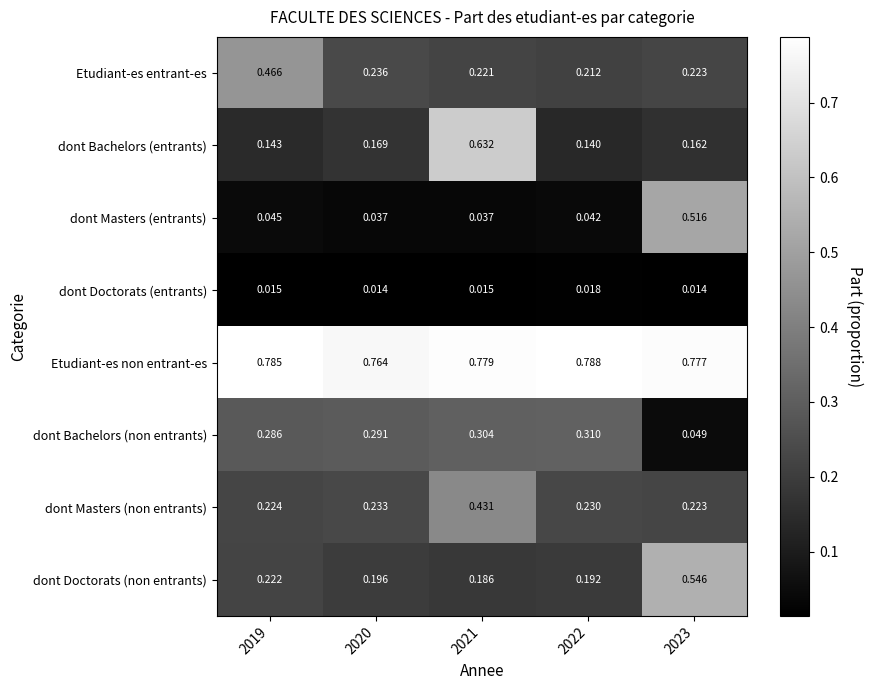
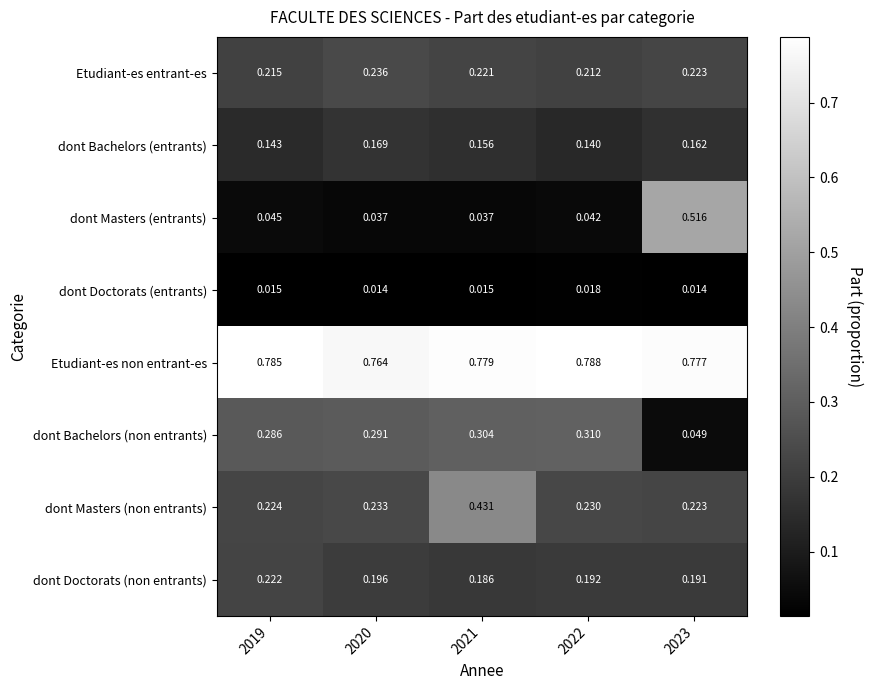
  {
    "Etudiant-es entrant-es": {
-     "2019": 0.466,
+     "2019": 0.215,
      "2020": 0.236,
      "2021": 0.221,
      "2022": 0.212,
      "2023": 0.223
    },
    "dont Bachelors (entrants)": {
      "2019": 0.143,
      "2020": 0.169,
-     "2021": 0.632,
+     "2021": 0.156,
      "2022": 0.140,
      "2023": 0.162
    },
    "dont Masters (entrants)": {
      "2019": 0.045,
      "2020": 0.037,
      "2021": 0.037,
      "2022": 0.042,
      "2023": 0.516
    },
    "dont Doctorats (entrants)": {
      "2019": 0.015,
      "2020": 0.014,
      "2021": 0.015,
      "2022": 0.018,
      "2023": 0.014
    },
    "Etudiant-es non entrant-es": {
      "2019": 0.785,
      "2020": 0.764,
      "2021": 0.779,
      "2022": 0.788,
      "2023": 0.777
    },
    "dont Bachelors (non entrants)": {
      "2019": 0.286,
      "2020": 0.291,
      "2021": 0.304,
      "2022": 0.310,
      "2023": 0.049
    },
    "dont Masters (non entrants)": {
      "2019": 0.224,
      "2020": 0.233,
      "2021": 0.431,
      "2022": 0.230,
      "2023": 0.223
    },
    "dont Doctorats (non entrants)": {
      "2019": 0.222,
      "2020": 0.196,
      "2021": 0.186,
      "2022": 0.192,
-     "2023": 0.546
+     "2023": 0.191
    }
  }
